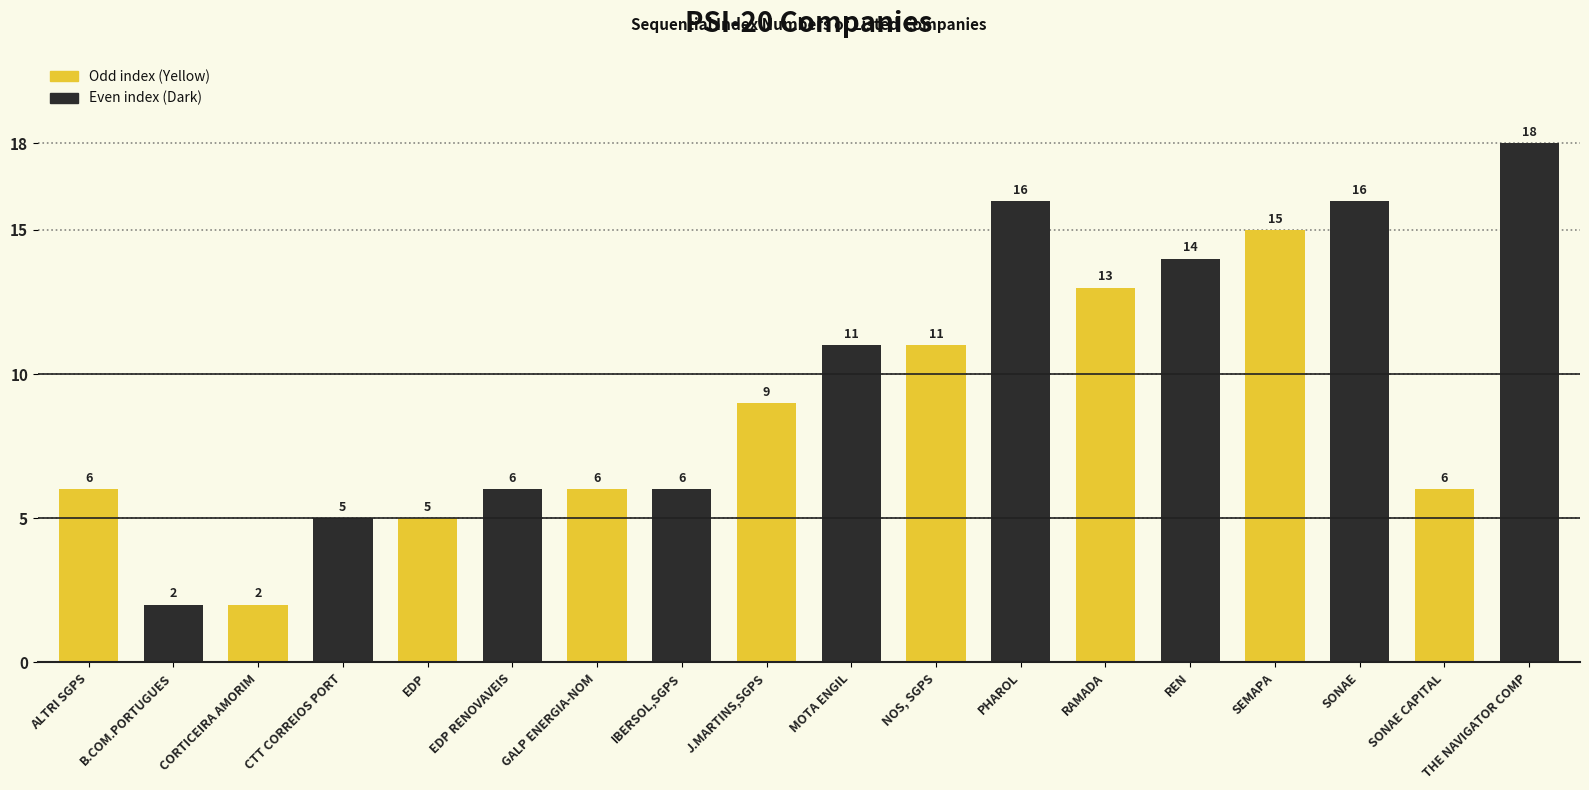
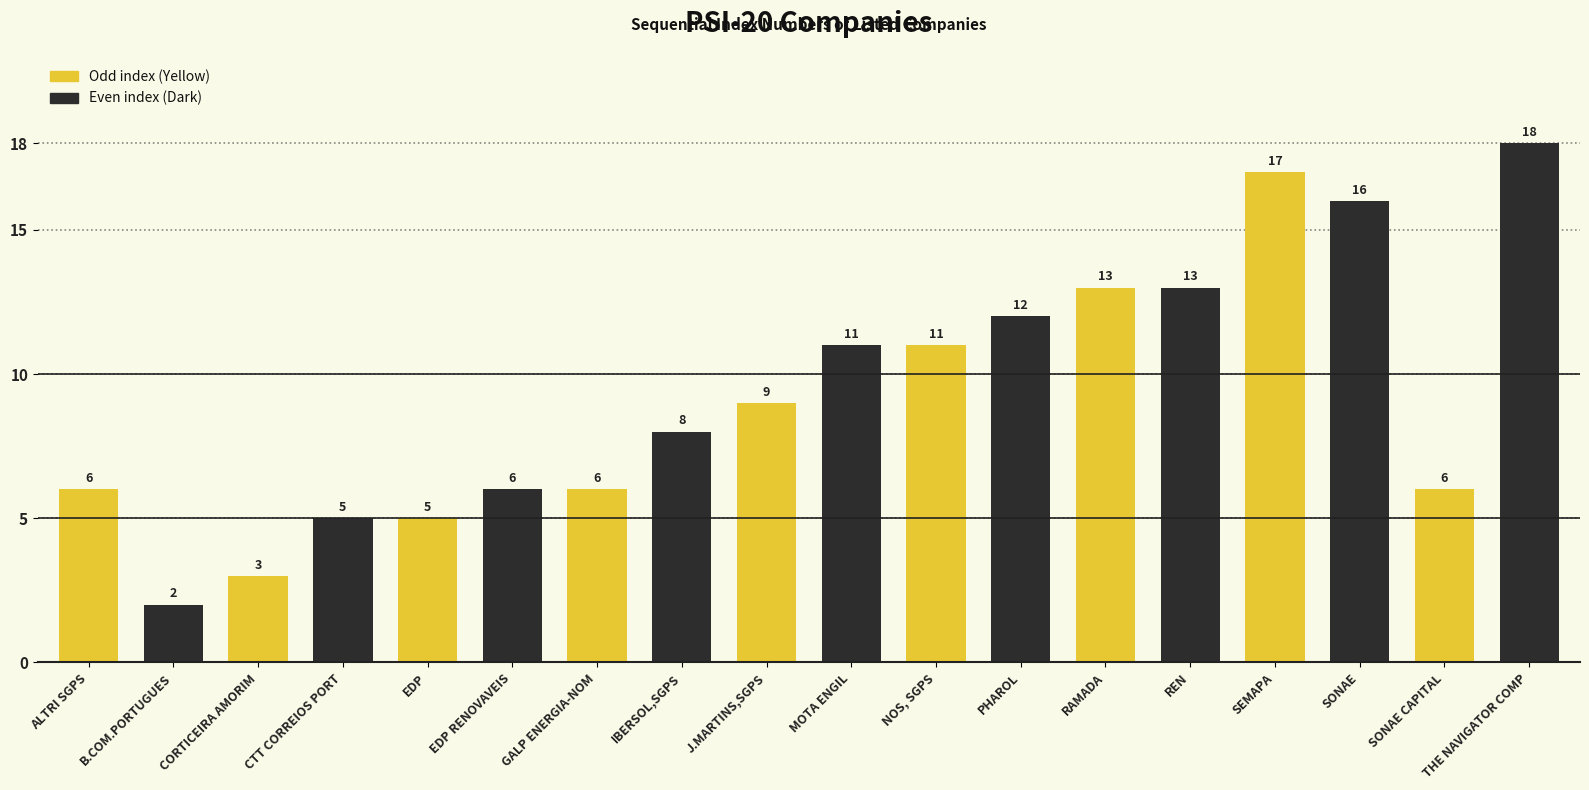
  {
    "ALTRI SGPS": 6,
    "B.COM.PORTUGUES": 2,
-   "CORTICEIRA AMORIM": 2,
+   "CORTICEIRA AMORIM": 3,
    "CTT CORREIOS PORT": 5,
    "EDP": 5,
    "EDP RENOVAVEIS": 6,
    "GALP ENERGIA-NOM": 6,
-   "IBERSOL,SGPS": 6,
+   "IBERSOL,SGPS": 8,
    "J.MARTINS,SGPS": 9,
    "MOTA ENGIL": 11,
    "NOS, SGPS": 11,
-   "PHAROL": 16,
+   "PHAROL": 12,
    "RAMADA": 13,
-   "REN": 14,
-   "SEMAPA": 15,
+   "REN": 13,
+   "SEMAPA": 17,
    "SONAE": 16,
    "SONAE CAPITAL": 6,
    "THE NAVIGATOR COMP": 18
  }
